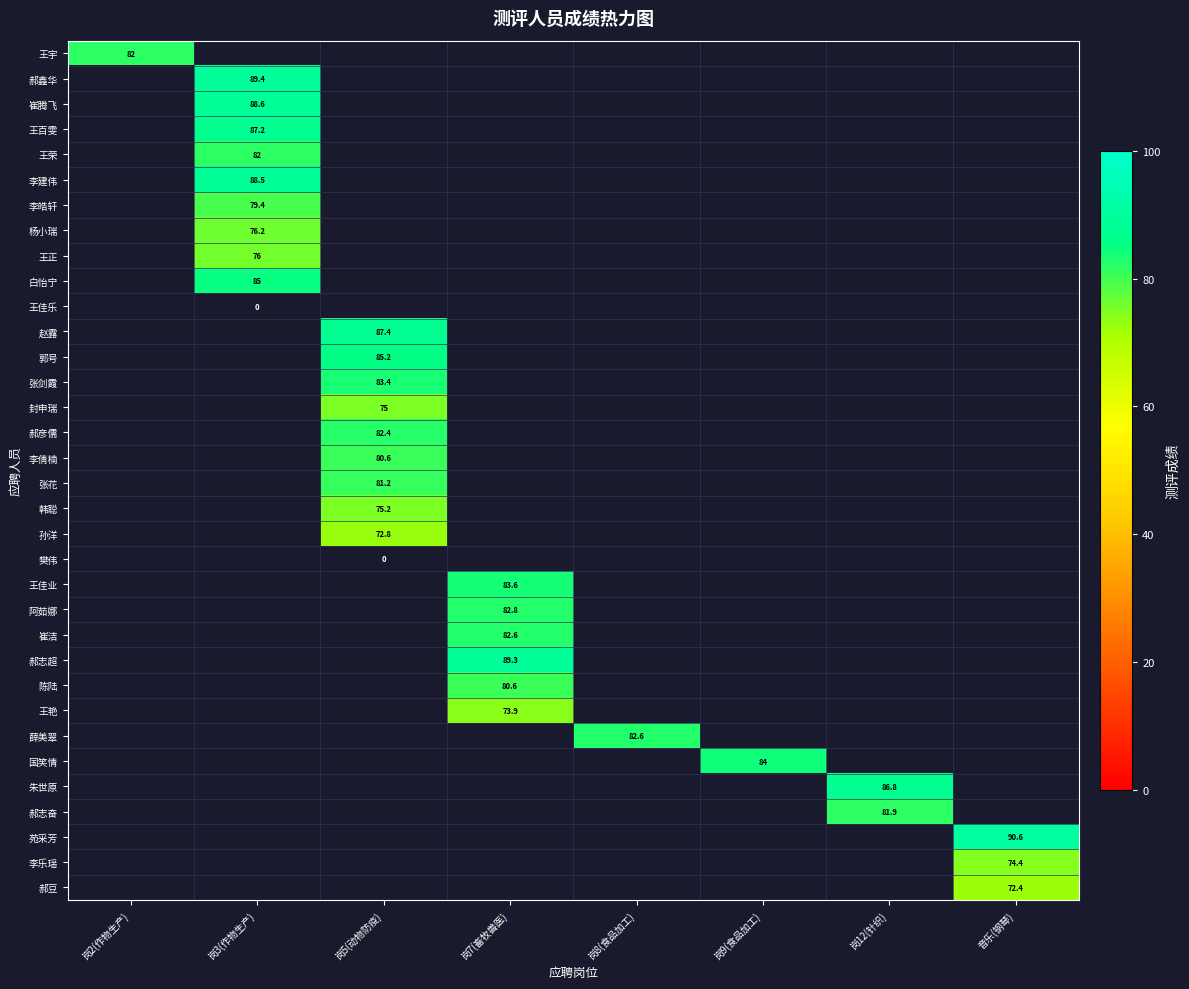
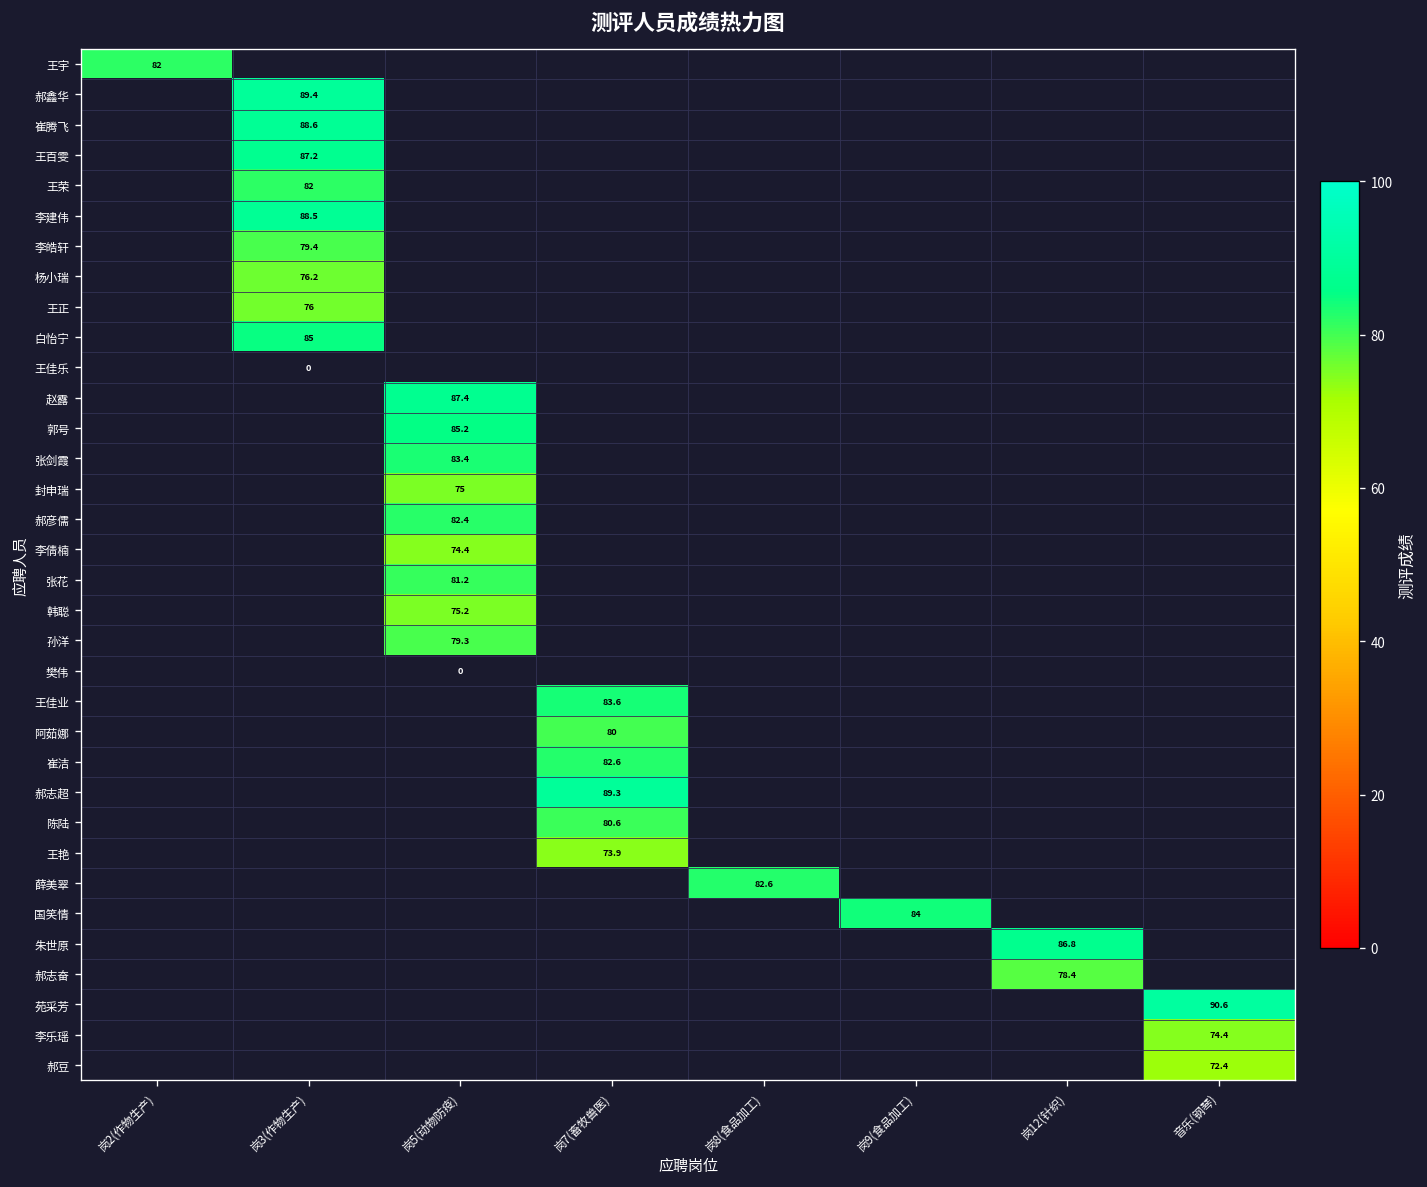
  {
    "王宇": {
      "岗2(作物生产)": 82
    },
    "郝鑫华": {
      "岗3(作物生产)": 89.4
    },
    "崔腾飞": {
      "岗3(作物生产)": 88.6
    },
    "王百雯": {
      "岗3(作物生产)": 87.2
    },
    "王荣": {
      "岗3(作物生产)": 82
    },
    "李建伟": {
      "岗3(作物生产)": 88.5
    },
    "李皓轩": {
      "岗3(作物生产)": 79.4
    },
    "杨小瑞": {
      "岗3(作物生产)": 76.2
    },
    "王正": {
      "岗3(作物生产)": 76
    },
    "白怡宁": {
      "岗3(作物生产)": 85
    },
    "赵露": {
      "岗5(动物防疫)": 87.4
    },
    "郭号": {
      "岗5(动物防疫)": 85.2
    },
    "张剑霞": {
      "岗5(动物防疫)": 83.4
    },
    "封申瑞": {
      "岗5(动物防疫)": 75
    },
    "郝彦儒": {
      "岗5(动物防疫)": 82.4
    },
    "李倩楠": {
-     "岗5(动物防疫)": 80.6
+     "岗5(动物防疫)": 74.4
    },
    "张花": {
      "岗5(动物防疫)": 81.2
    },
    "韩聪": {
      "岗5(动物防疫)": 75.2
    },
    "孙洋": {
-     "岗5(动物防疫)": 72.8
+     "岗5(动物防疫)": 79.3
    },
    "王佳业": {
      "岗7(畜牧兽医)": 83.6
    },
    "阿茹娜": {
-     "岗7(畜牧兽医)": 82.8
+     "岗7(畜牧兽医)": 80
    },
    "崔洁": {
      "岗7(畜牧兽医)": 82.6
    },
    "郝志超": {
      "岗7(畜牧兽医)": 89.3
    },
    "陈陆": {
      "岗7(畜牧兽医)": 80.6
    },
    "王艳": {
      "岗7(畜牧兽医)": 73.9
    },
    "薛美翠": {
      "岗8(食品加工)": 82.6
    },
    "国笑情": {
      "岗9(食品加工)": 84
    },
    "朱世原": {
      "岗12(针织)": 86.8
    },
    "郝志奋": {
-     "岗12(针织)": 81.9
+     "岗12(针织)": 78.4
    },
    "苑采芳": {
      "音乐(钢琴)": 90.6
    },
    "李乐瑶": {
      "音乐(钢琴)": 74.4
    },
    "郝豆": {
      "音乐(钢琴)": 72.4
    }
  }
